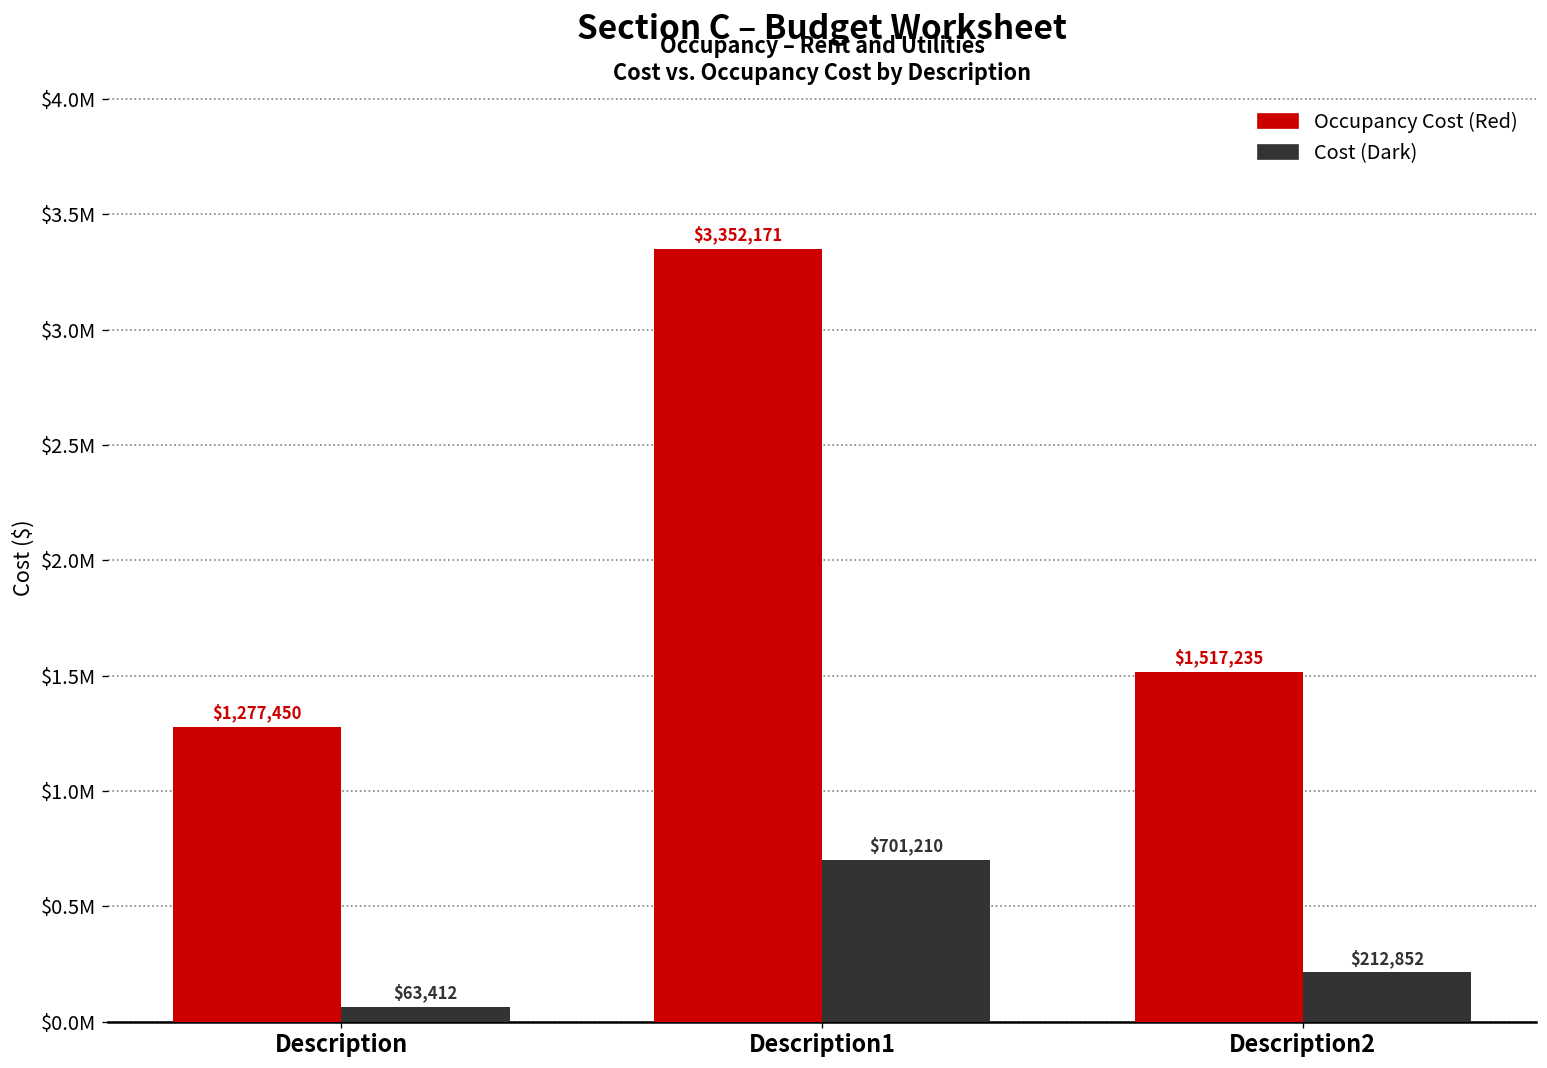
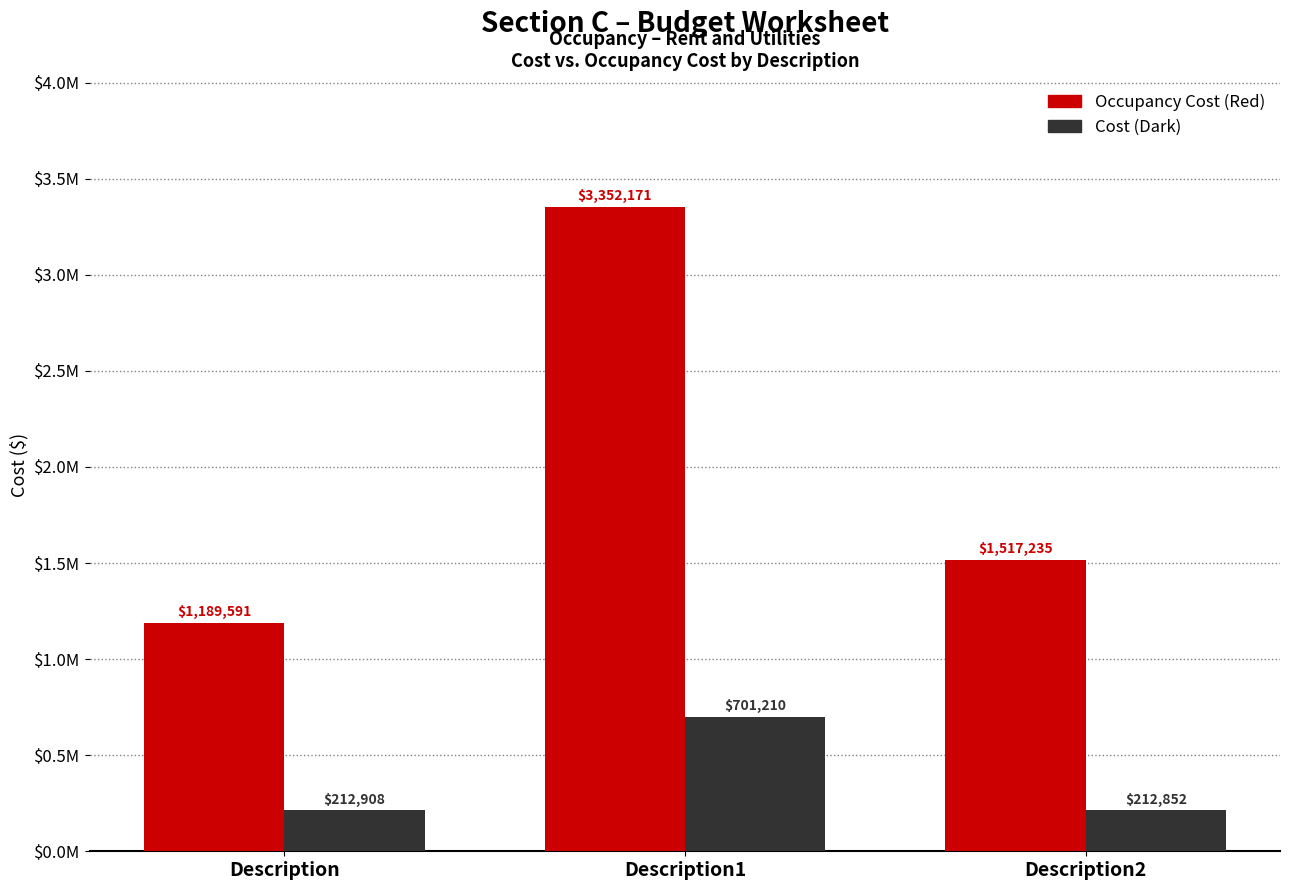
  {
    "Occupancy Cost (Red)": {
-     "Description": "$1,277,450",
+     "Description": "$1,189,591",
      "Description1": "$3,352,171",
      "Description2": "$1,517,235"
    },
    "Cost (Dark)": {
-     "Description": "$63,412",
+     "Description": "$212,908",
      "Description1": "$701,210",
      "Description2": "$212,852"
    }
  }
